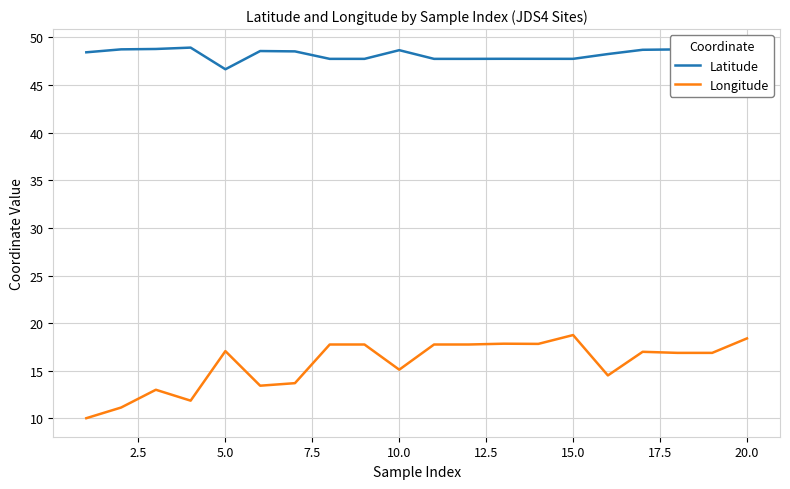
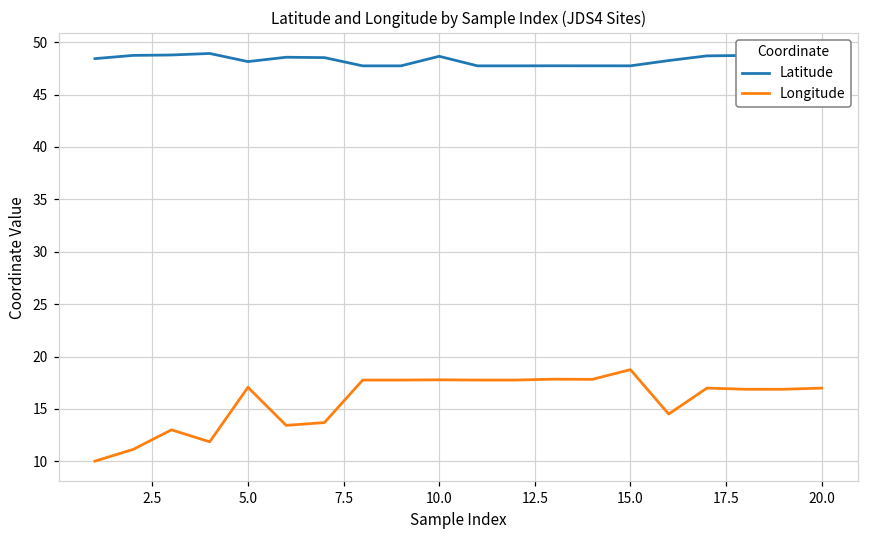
  {
    "Latitude": {
-     "5.0": 47,
+     "5.0": 48,
      "10.0": 49,
      "15.0": 48
    },
    "Longitude": {
      "5.0": 17,
-     "10.0": 15,
+     "10.0": 18,
      "15.0": 19,
-     "20.0": 18
+     "20.0": 17
    }
  }
